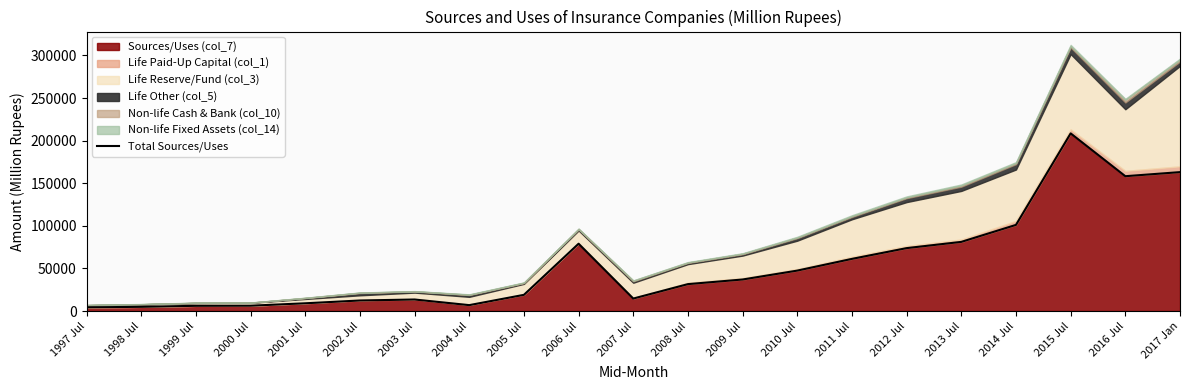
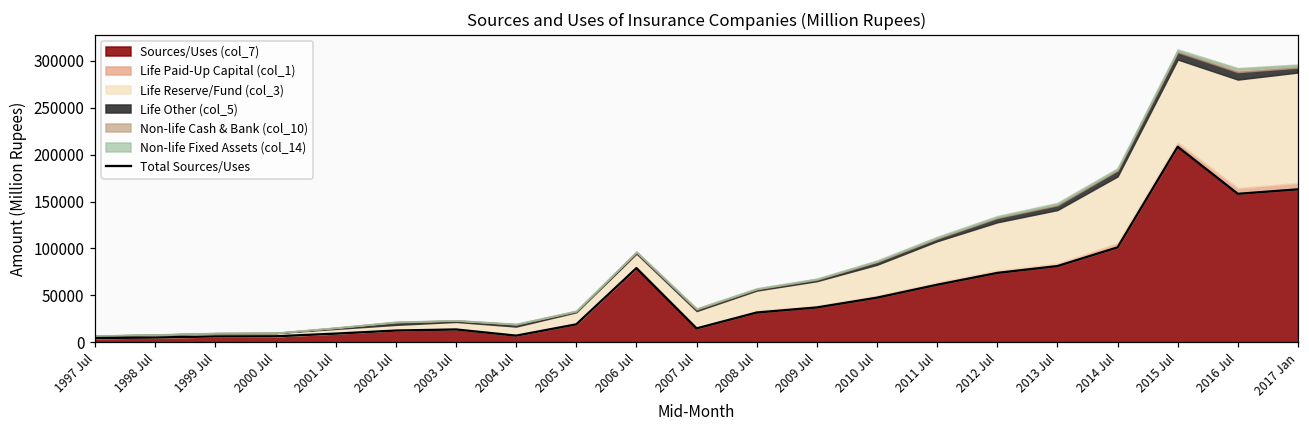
  {
    "Sources/Uses (col_7)": {
      "2014 Jul": 100000,
      "2015 Jul": 210000,
      "2016 Jul": 160000,
      "2017 Jan": 160000
    },
    "Life Reserve/Fund (col_3)": {
      "2010 Jul": 30000,
      "2012 Jul": 50000,
      "2013 Jul": 60000,
-     "2014 Jul": 60000,
+     "2014 Jul": 70000,
      "2015 Jul": 90000,
-     "2016 Jul": 70000,
+     "2016 Jul": 120000,
      "2017 Jan": 120000
    },
    "Life Other (col_5)": {
      "2016 Jul": 10000
    }
  }
